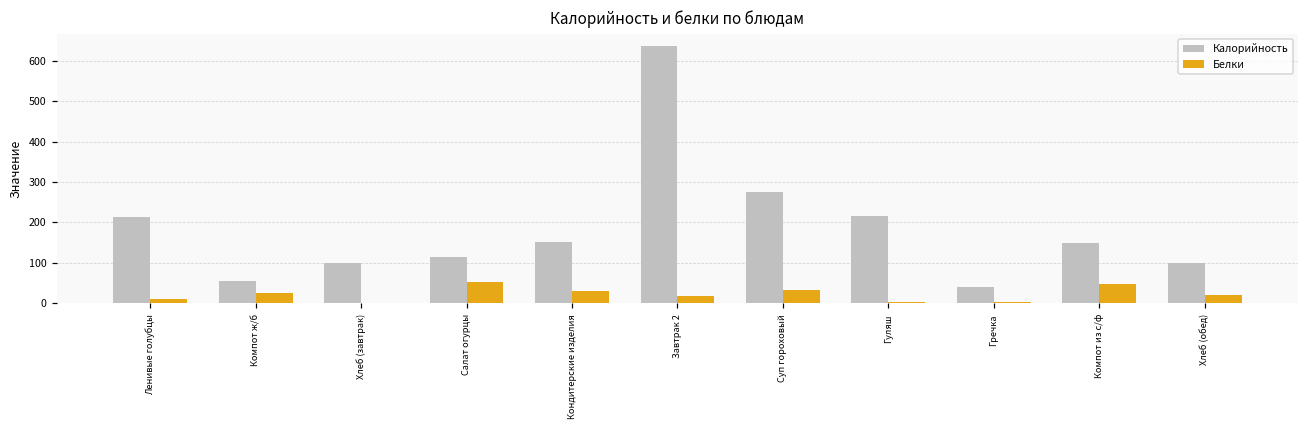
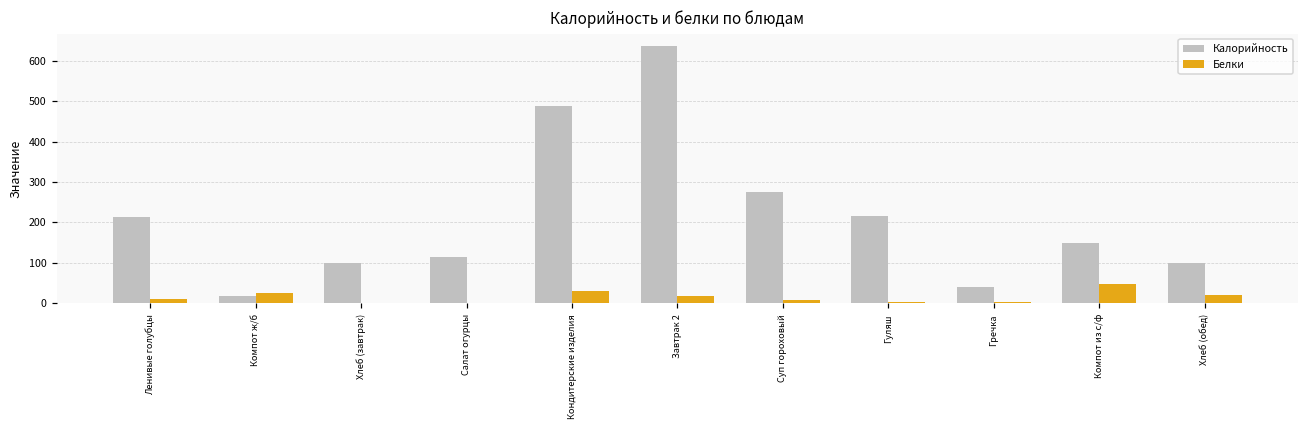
  {
    "Калорийность": {
      "Ленивые голубцы": 210,
-     "Компот ж/б": 60,
+     "Компот ж/б": 20,
      "Хлеб (завтрак)": 100,
      "Салат огурцы": 110,
-     "Кондитерские изделия": 150,
+     "Кондитерские изделия": 490,
      "Завтрак 2": 640,
      "Суп гороховый": 280,
      "Гуляш": 220,
      "Гречка": 40,
      "Компот из с/ф": 150,
      "Хлеб (обед)": 100
    },
    "Белки": {
      "Ленивые голубцы": 10,
      "Компот ж/б": 30,
-     "Салат огурцы": 50,
+     "Салат огурцы": 0,
      "Кондитерские изделия": 30,
      "Завтрак 2": 20,
-     "Суп гороховый": 30,
+     "Суп гороховый": 10,
      "Компот из с/ф": 50,
      "Хлеб (обед)": 20
    }
  }
